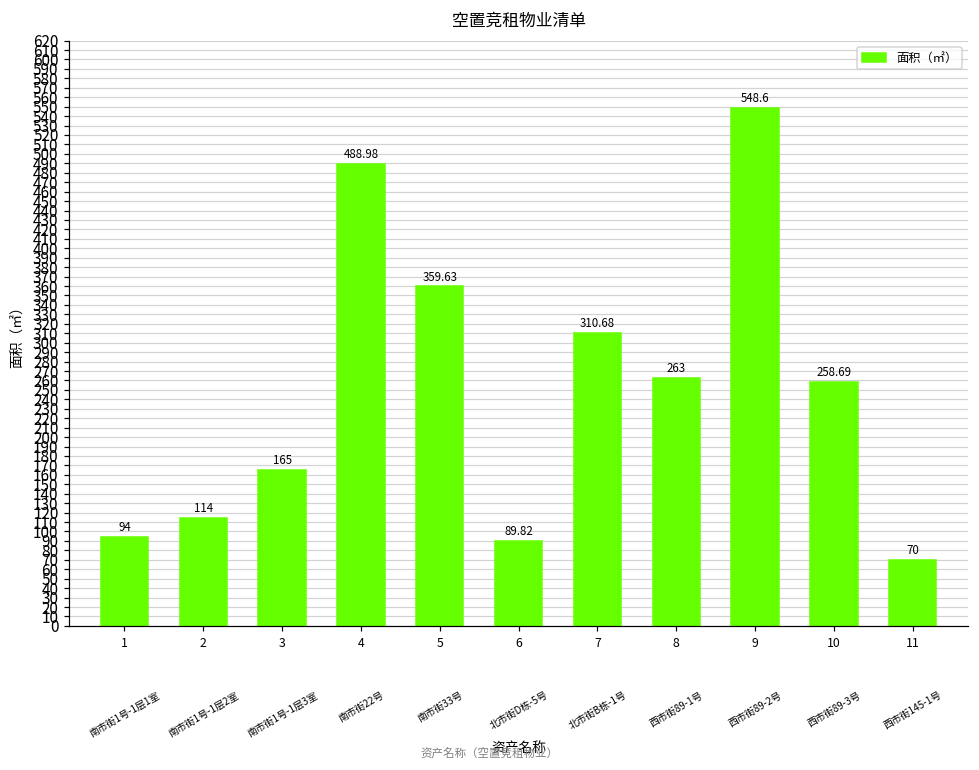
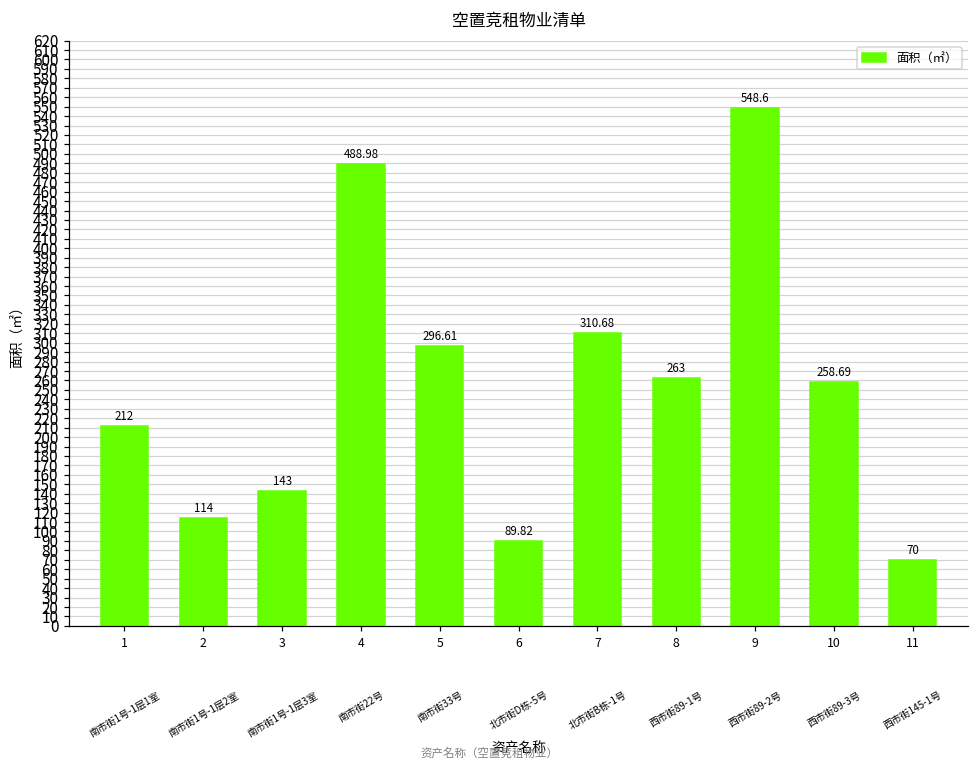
  {
-   "1": 94,
+   "1": 212,
    "2": 114,
-   "3": 165,
+   "3": 143,
    "4": 488.98,
-   "5": 359.63,
+   "5": 296.61,
    "6": 89.82,
    "7": 310.68,
    "8": 263,
    "9": 548.6,
    "10": 258.69,
    "11": 70
  }
